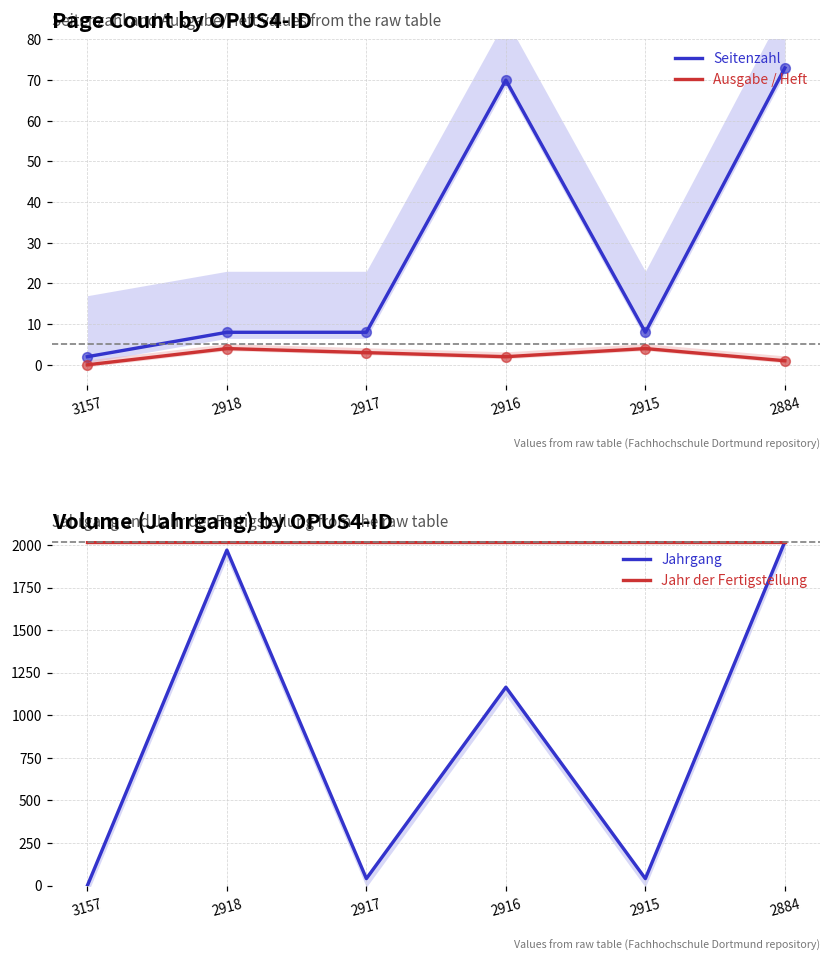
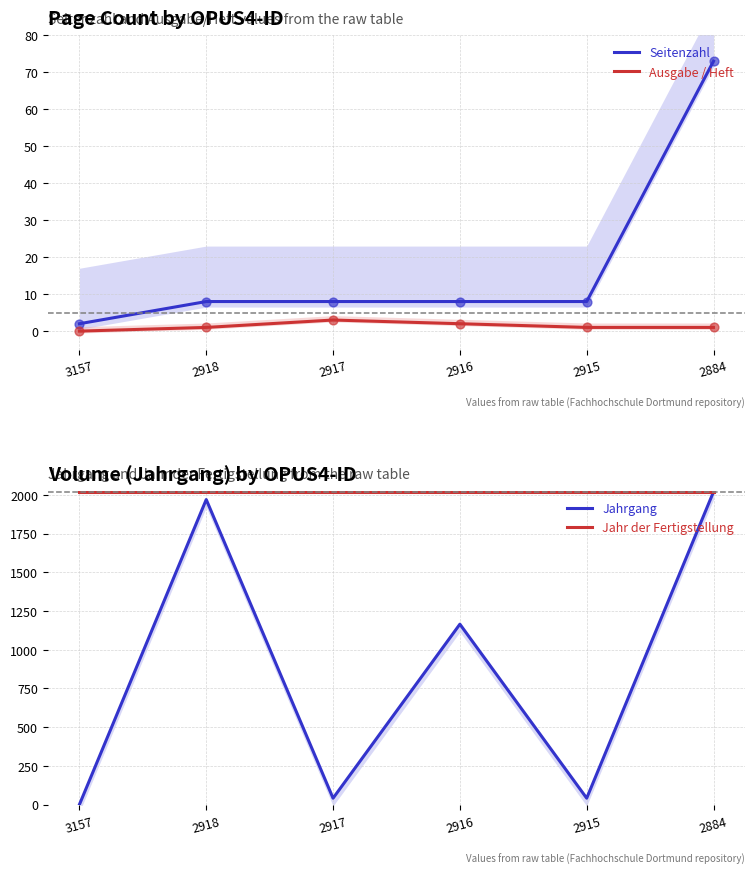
  {
    "Page Count by OPUS4-ID": {
      "Seitenzahl": {
        "3157": 2,
        "2918": 8,
        "2917": 8,
-       "2916": 70,
+       "2916": 8,
        "2915": 8,
        "2884": 73
      },
      "Ausgabe / Heft": {
        "3157": 0,
-       "2918": 4,
+       "2918": 1,
        "2917": 3,
        "2916": 2,
-       "2915": 4,
+       "2915": 1,
        "2884": 1
      }
    },
    "Volume (Jahrgang) by OPUS4-ID": {
      "Jahr der Fertigstellung": {
        "3157": 2020,
        "2918": 2020,
        "2917": 2020,
        "2916": 2020,
        "2915": 2020
      }
    }
  }
